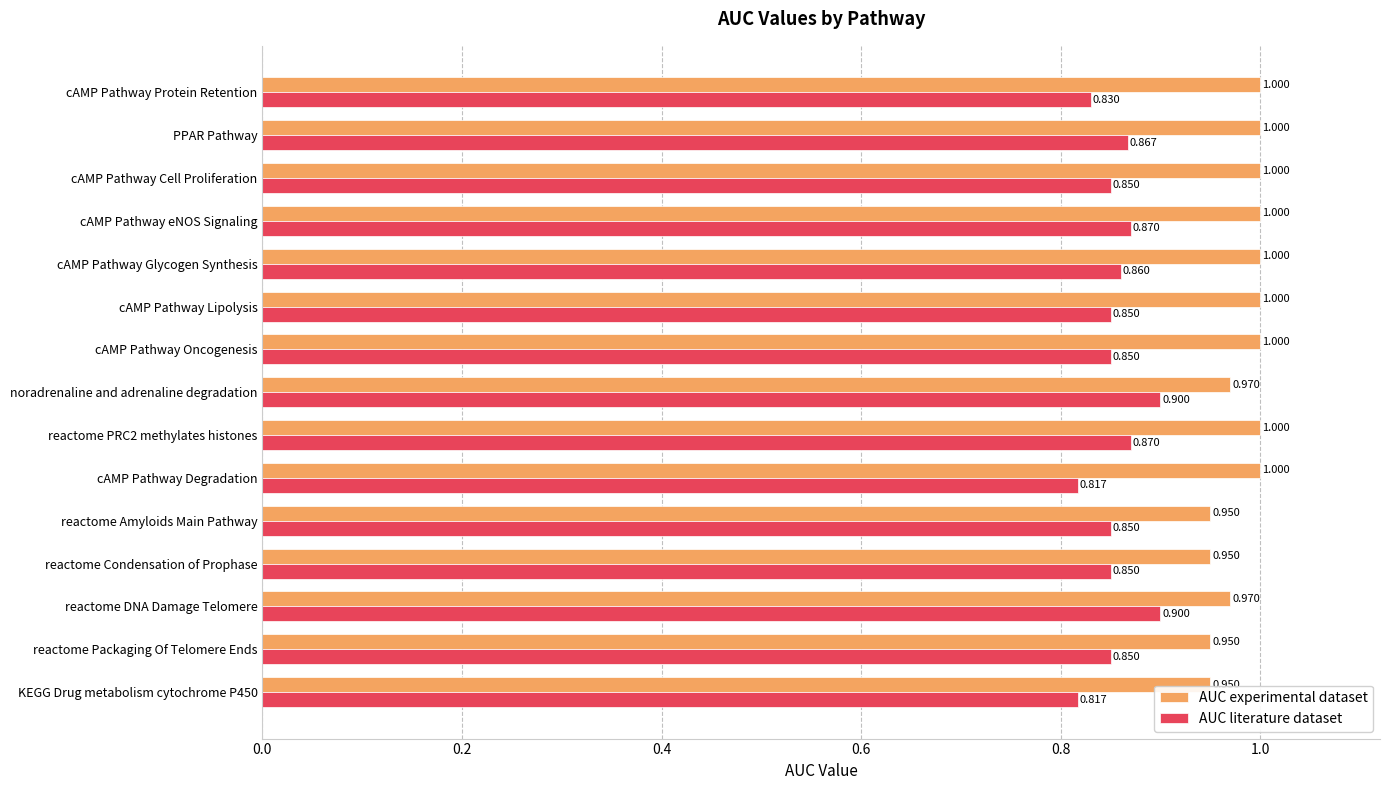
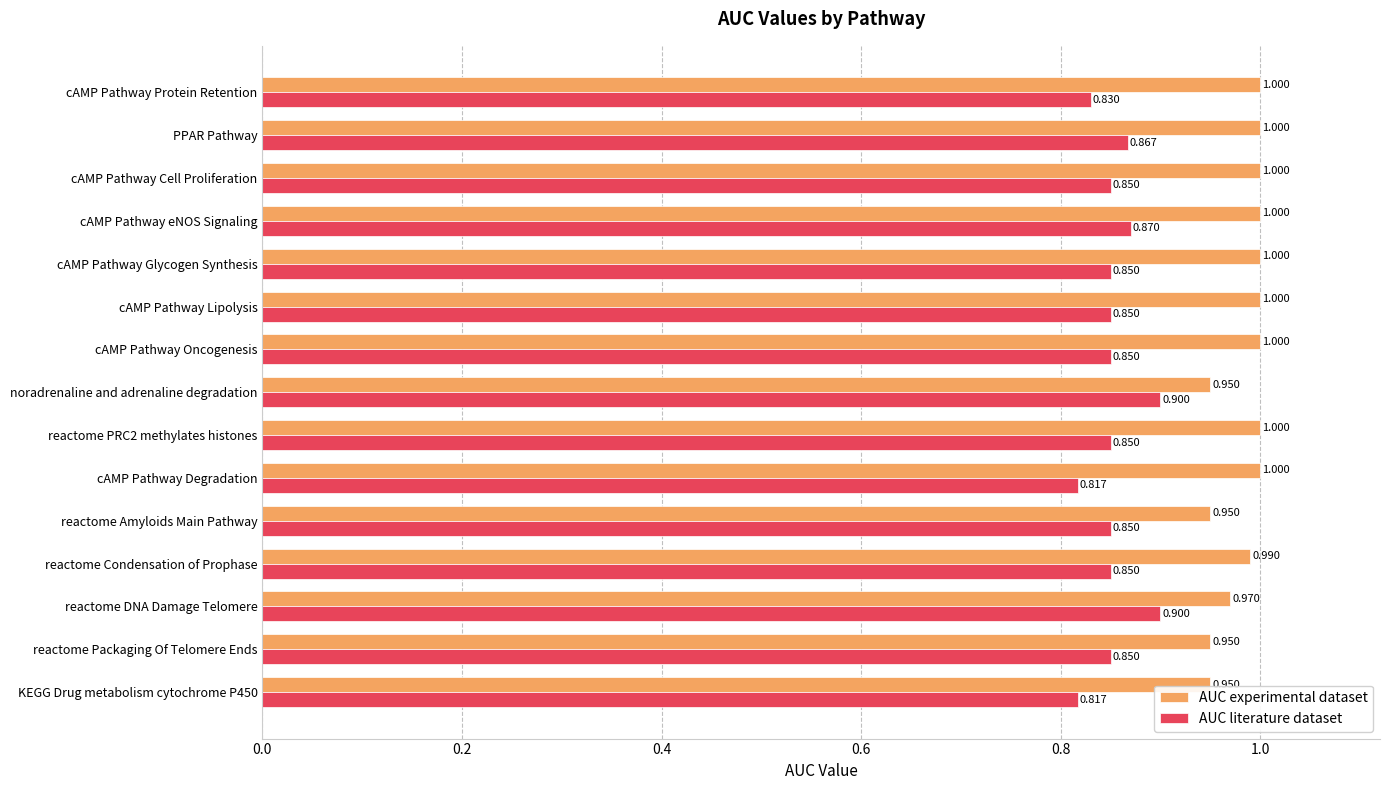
  {
    "AUC experimental dataset": {
      "cAMP Pathway Protein Retention": 1.000,
      "PPAR Pathway": 1.000,
      "cAMP Pathway Cell Proliferation": 1.000,
      "cAMP Pathway eNOS Signaling": 1.000,
      "cAMP Pathway Glycogen Synthesis": 1.000,
      "cAMP Pathway Lipolysis": 1.000,
      "cAMP Pathway Oncogenesis": 1.000,
-     "noradrenaline and adrenaline degradation": 0.970,
+     "noradrenaline and adrenaline degradation": 0.950,
      "reactome PRC2 methylates histones": 1.000,
      "cAMP Pathway Degradation": 1.000,
      "reactome Amyloids Main Pathway": 0.950,
-     "reactome Condensation of Prophase": 0.950,
+     "reactome Condensation of Prophase": 0.990,
      "reactome DNA Damage Telomere": 0.970,
      "reactome Packaging Of Telomere Ends": 0.950
    },
    "AUC literature dataset": {
      "cAMP Pathway Protein Retention": 0.830,
      "PPAR Pathway": 0.867,
      "cAMP Pathway Cell Proliferation": 0.850,
      "cAMP Pathway eNOS Signaling": 0.870,
-     "cAMP Pathway Glycogen Synthesis": 0.860,
+     "cAMP Pathway Glycogen Synthesis": 0.850,
      "cAMP Pathway Lipolysis": 0.850,
      "cAMP Pathway Oncogenesis": 0.850,
      "noradrenaline and adrenaline degradation": 0.900,
-     "reactome PRC2 methylates histones": 0.870,
+     "reactome PRC2 methylates histones": 0.850,
      "cAMP Pathway Degradation": 0.817,
      "reactome Amyloids Main Pathway": 0.850,
      "reactome Condensation of Prophase": 0.850,
      "reactome DNA Damage Telomere": 0.900,
      "reactome Packaging Of Telomere Ends": 0.850,
      "KEGG Drug metabolism cytochrome P450": 0.817
    }
  }
